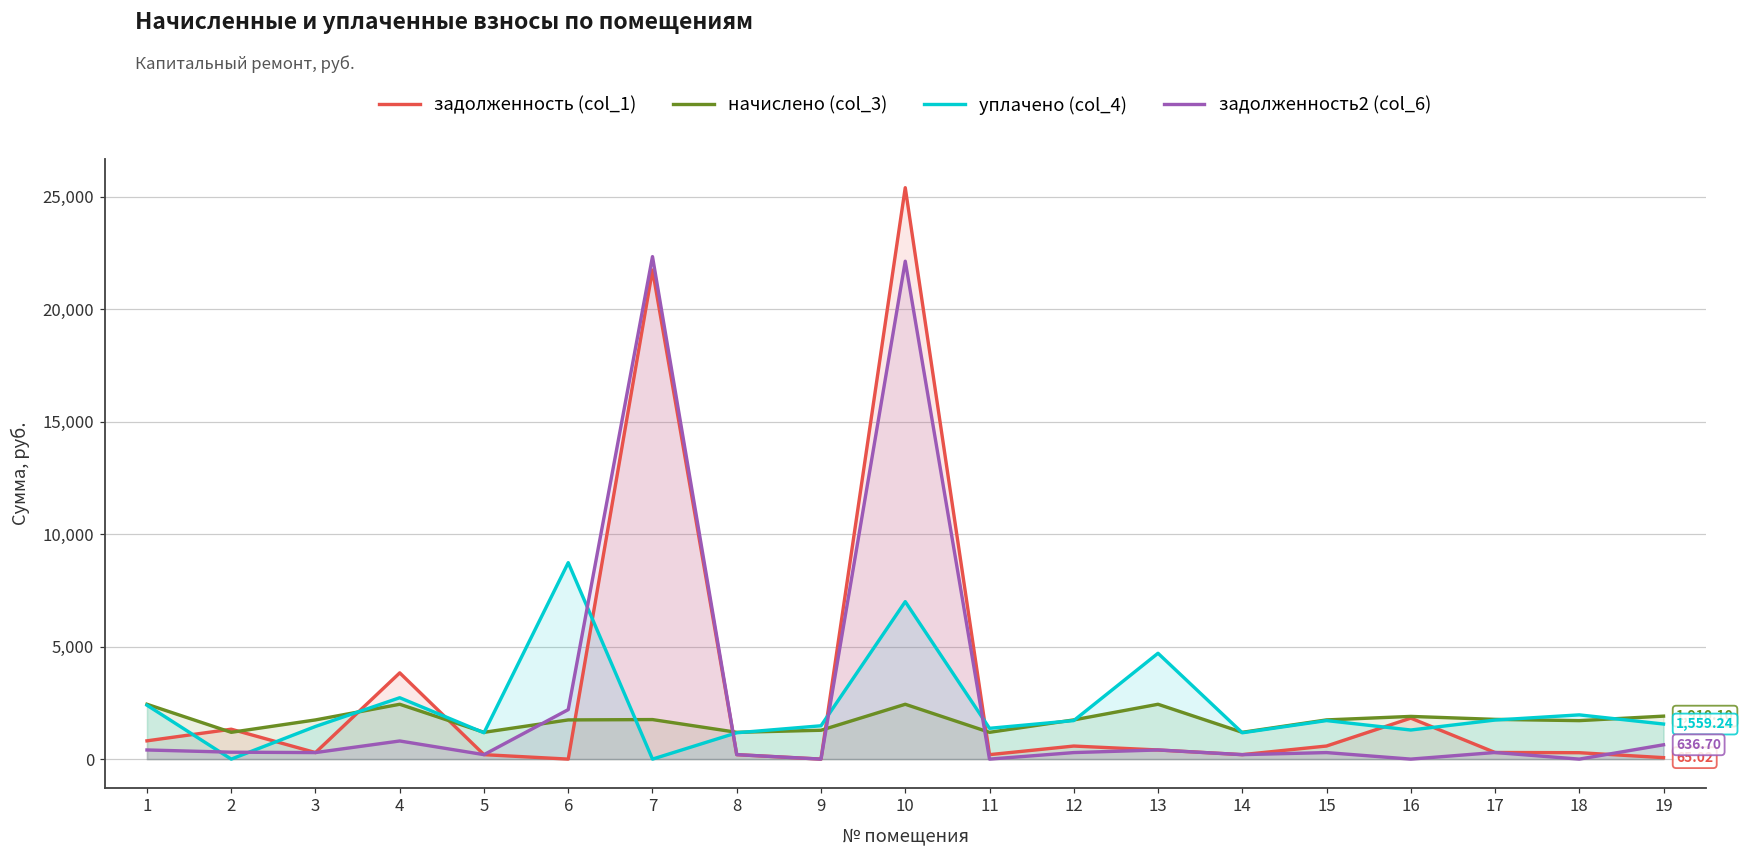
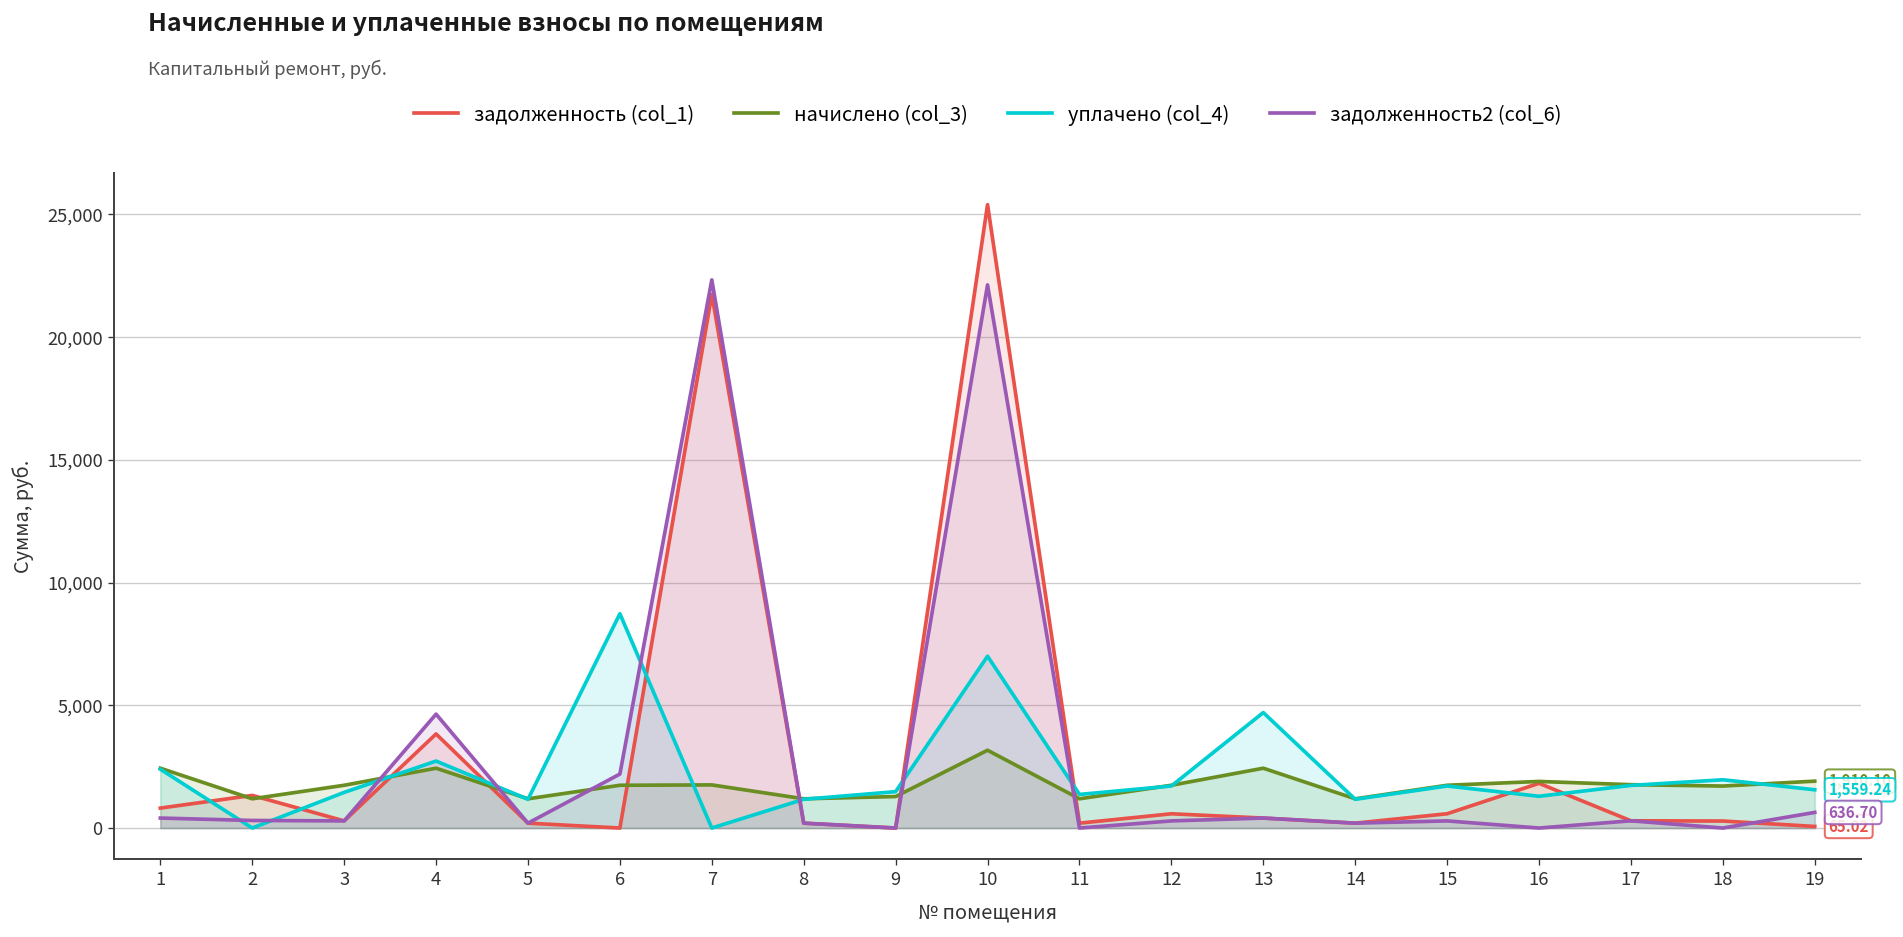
  {
    "задолженность (col_1)": {
      "1": "800",
      "2": "1,300",
      "4": "3,800",
      "6": "0",
      "7": "21,700",
      "10": "25,400",
      "11": "200",
      "12": "600",
      "15": "600",
      "18": "300"
    },
    "начислено (col_3)": {
      "2": "1,200",
      "3": "1,700",
      "4": "2,400",
      "6": "1,700",
      "7": "1,800",
      "9": "1,300",
-     "10": "2,400",
+     "10": "3,200",
      "11": "1,200",
      "13": "2,400",
      "18": "1,700"
    },
    "уплачено (col_4)": {
      "2": "0",
      "3": "1,500",
      "4": "2,700",
      "6": "8,700",
      "7": "0",
      "9": "1,500",
      "10": "7,000",
      "11": "1,400",
      "13": "4,700",
      "16": "1,300",
      "18": "2,000"
    },
    "задолженность2 (col_6)": {
      "1": "400",
      "2": "300",
-     "4": "800",
+     "4": "4,600",
      "6": "2,200",
      "7": "22,300",
      "10": "22,100",
      "11": "0",
      "12": "300",
      "15": "300",
      "16": "0",
      "18": "0"
    }
  }
